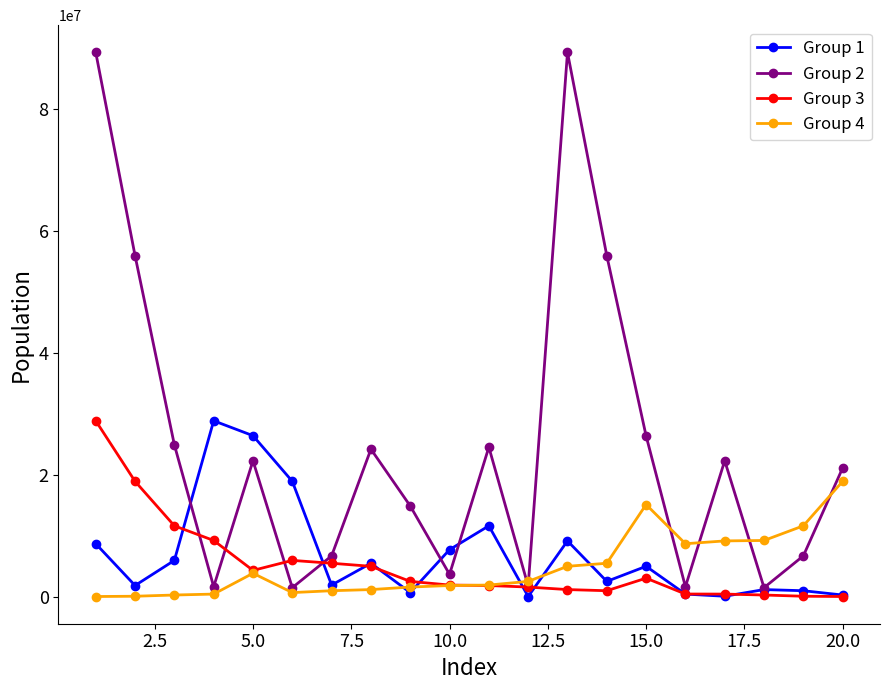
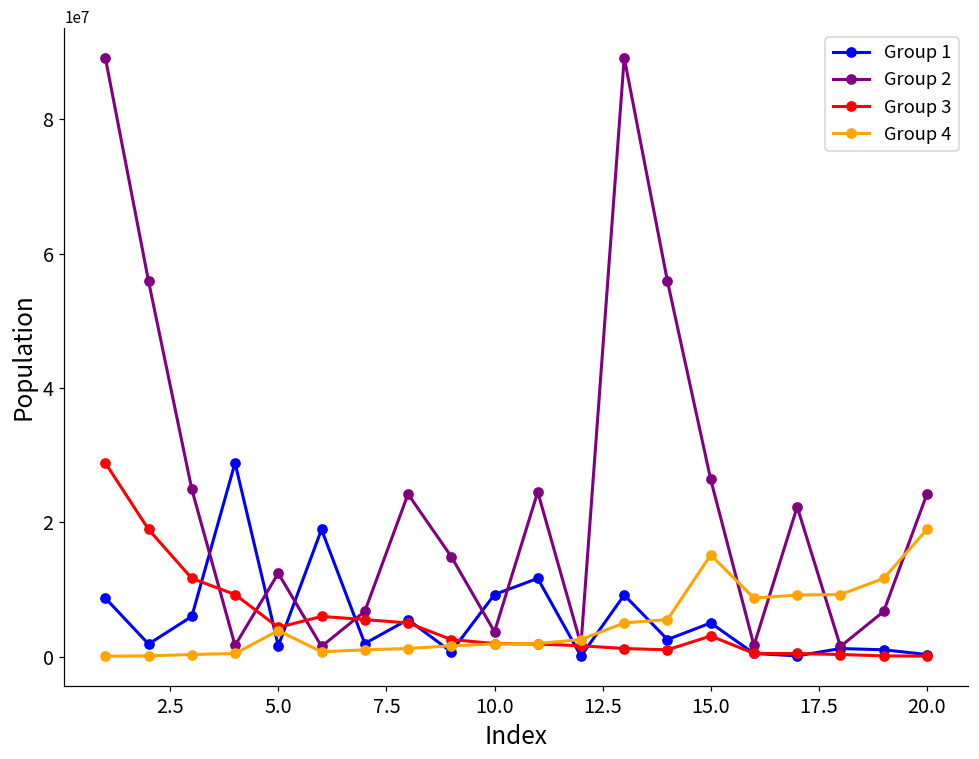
  {
    "Group 1": {
-     "5.0": 26000000,
-     "10.0": 8000000,
+     "5.0": 2000000,
+     "10.0": 9000000,
      "15.0": 5000000
    },
    "Group 2": {
-     "5.0": 22000000,
+     "5.0": 12000000,
      "10.0": 4000000,
      "15.0": 26000000,
-     "20.0": 21000000
+     "20.0": 24000000
    },
    "Group 3": {
      "5.0": 4000000,
      "15.0": 3000000
    },
    "Group 4": {
      "5.0": 4000000,
      "15.0": 15000000,
      "20.0": 19000000
    }
  }
